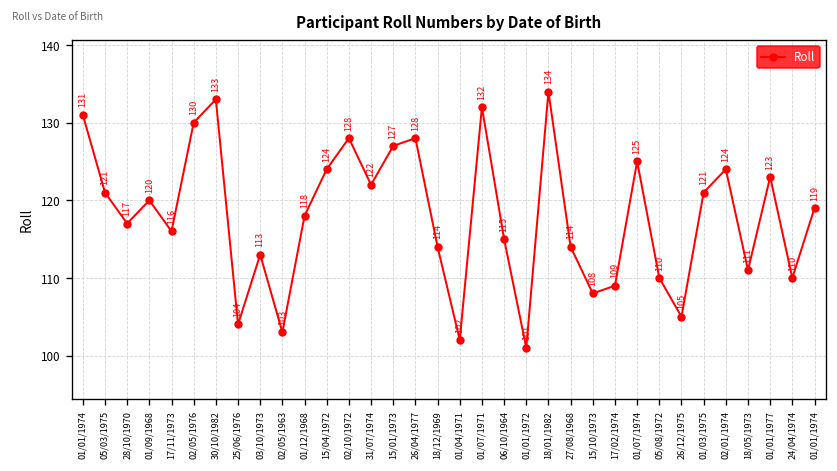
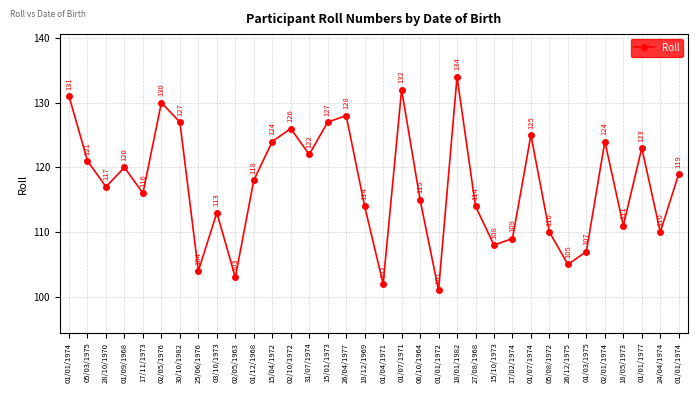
  {
    "05/03/1975": 121,
    "28/10/1970": 117,
    "01/09/1968": 120,
    "17/11/1973": 116,
    "02/05/1976": 130,
-   "30/10/1982": 133,
+   "30/10/1982": 127,
    "25/06/1976": 104,
    "03/10/1973": 113,
    "02/05/1963": 103,
    "01/12/1968": 118,
    "15/04/1972": 124,
-   "02/10/1972": 128,
+   "02/10/1972": 126,
    "31/07/1974": 122,
    "15/01/1973": 127,
    "26/04/1977": 128,
    "18/12/1969": 114,
    "01/04/1971": 102,
    "01/07/1971": 132,
    "06/10/1964": 115,
    "01/01/1972": 101,
    "18/01/1982": 134,
    "27/08/1968": 114,
    "15/10/1973": 108,
    "17/02/1974": 109,
    "01/07/1974": 125,
    "05/08/1972": 110,
    "26/12/1975": 105,
-   "01/03/1975": 121,
+   "01/03/1975": 107,
    "02/01/1974": 124,
    "18/05/1973": 111,
    "01/01/1977": 123,
    "24/04/1974": 110
  }
